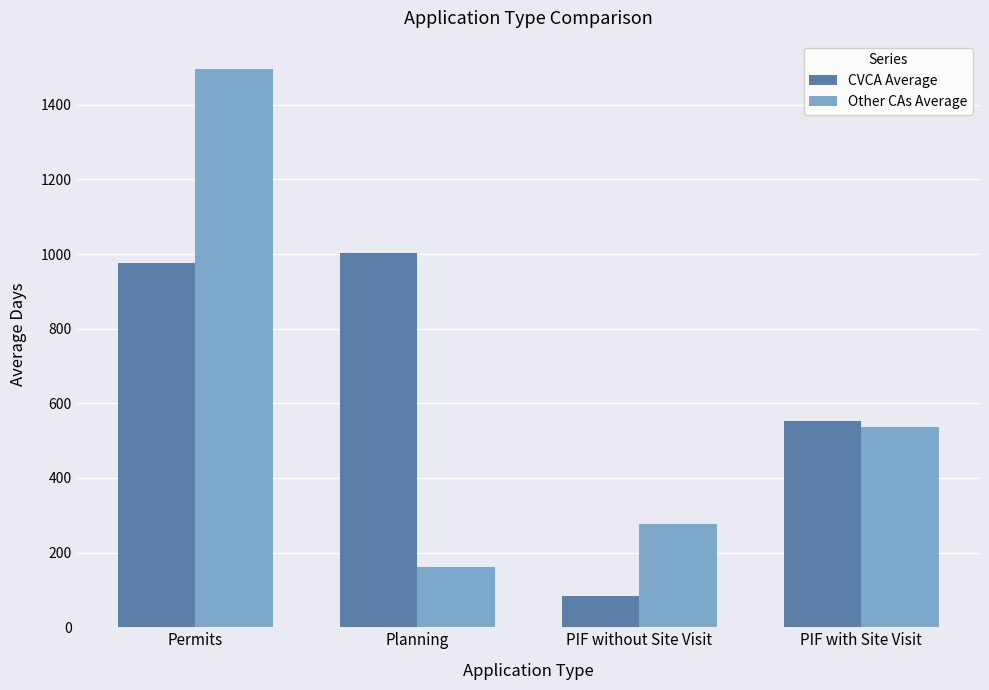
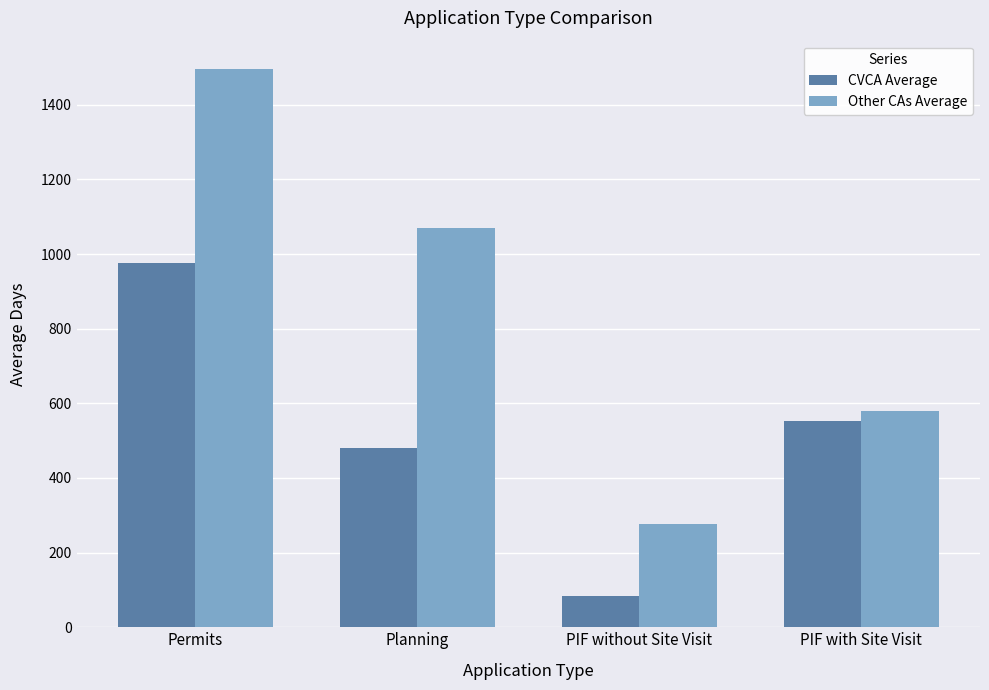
  {
    "CVCA Average": {
      "Permits": 980,
-     "Planning": 1000,
+     "Planning": 480,
      "PIF without Site Visit": 80,
      "PIF with Site Visit": 550
    },
    "Other CAs Average": {
      "Permits": 1500,
-     "Planning": 160,
+     "Planning": 1070,
      "PIF without Site Visit": 280,
-     "PIF with Site Visit": 540
+     "PIF with Site Visit": 580
    }
  }
